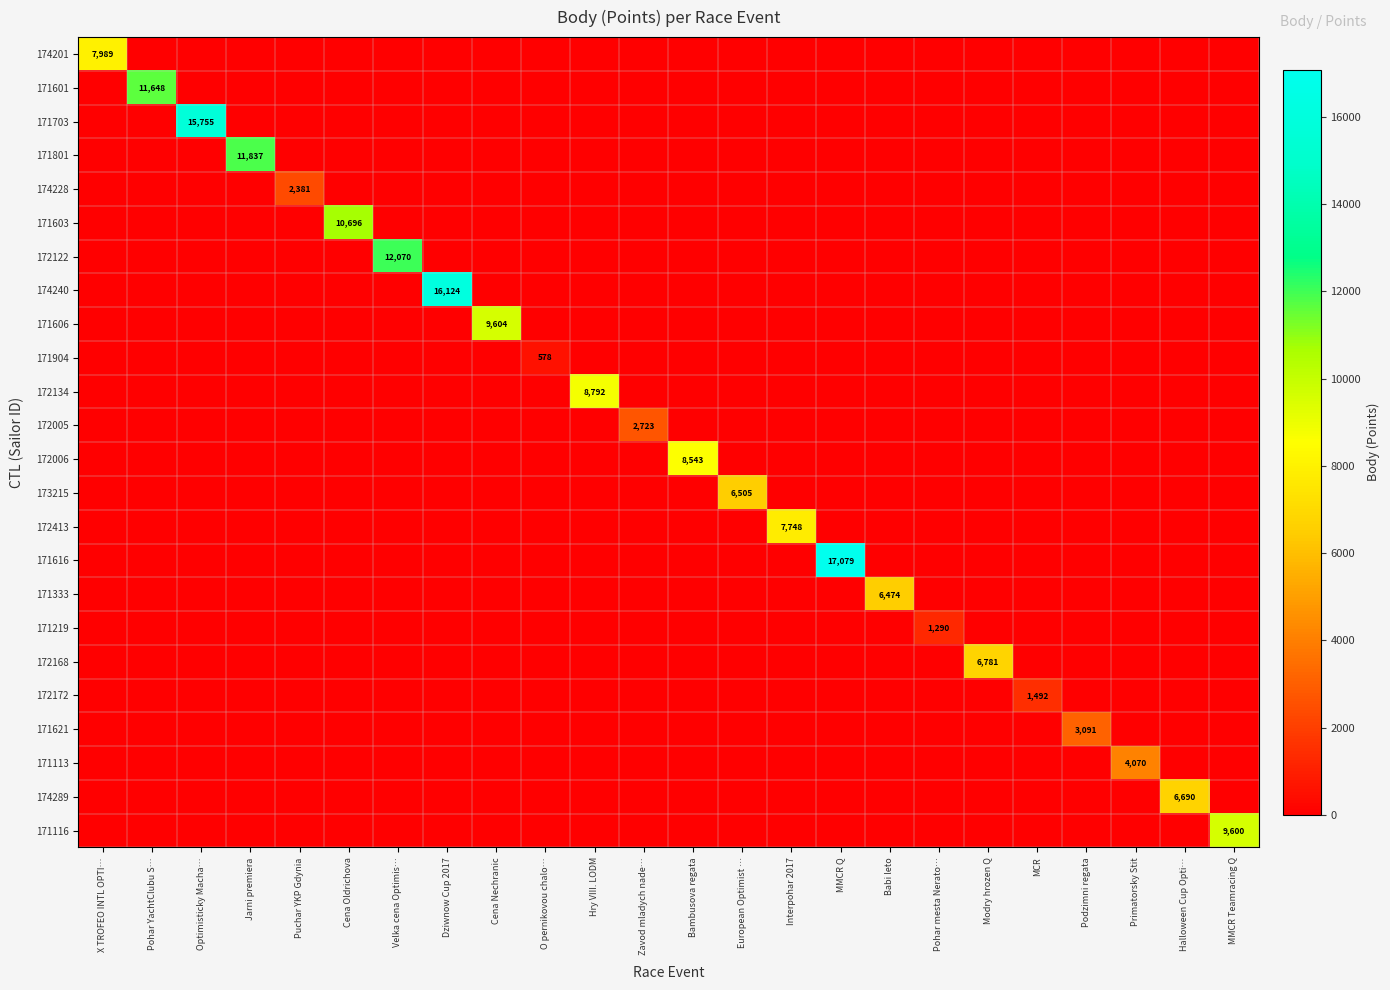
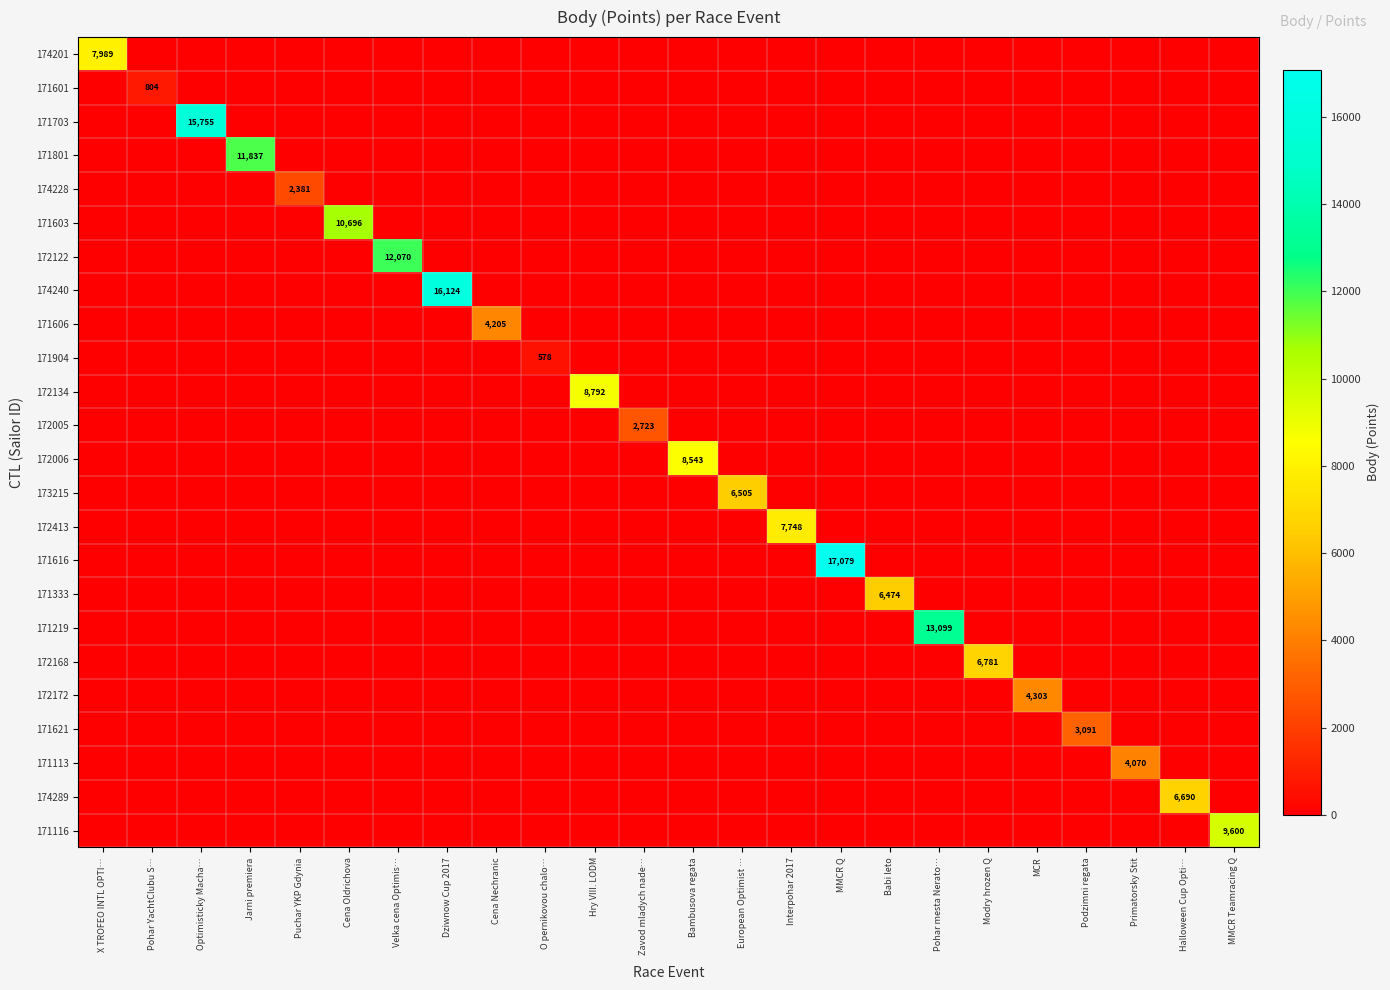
  {
    "174201": {
      "X TROFEO INTL OPTI…": "7,989"
    },
    "171601": {
-     "Pohar YachtClubu S…": "11,648"
+     "Pohar YachtClubu S…": "804"
    },
    "171703": {
      "Optimisticky Macha…": "15,755"
    },
    "171801": {
      "Jarni premiera": "11,837"
    },
    "174228": {
      "Puchar YKP Gdynia": "2,381"
    },
    "171603": {
      "Cena Oldrichova": "10,696"
    },
    "172122": {
      "Velka cena Optimis…": "12,070"
    },
    "174240": {
      "Dziwnow Cup 2017": "16,124"
    },
    "171606": {
-     "Cena Nechranic": "9,604"
+     "Cena Nechranic": "4,205"
    },
    "171904": {
      "O pernikovou chalo…": "578"
    },
    "172134": {
      "Hry VIII. LODM": "8,792"
    },
    "172005": {
      "Zavod mladych nade…": "2,723"
    },
    "172006": {
      "Bambusova regata": "8,543"
    },
    "173215": {
      "European Optimist …": "6,505"
    },
    "172413": {
      "Interpohar 2017": "7,748"
    },
    "171616": {
      "MMCR Q": "17,079"
    },
    "171333": {
      "Babi leto": "6,474"
    },
    "171219": {
-     "Pohar mesta Nerato…": "1,290"
+     "Pohar mesta Nerato…": "13,099"
    },
    "172168": {
      "Modry hrozen Q": "6,781"
    },
    "172172": {
-     "MCR": "1,492"
+     "MCR": "4,303"
    },
    "171621": {
      "Podzimni regata": "3,091"
    },
    "171113": {
      "Primatorsky Stit": "4,070"
    },
    "174289": {
      "Halloween Cup Opti…": "6,690"
    },
    "171116": {
      "MMCR Teamracing Q": "9,600"
    }
  }
